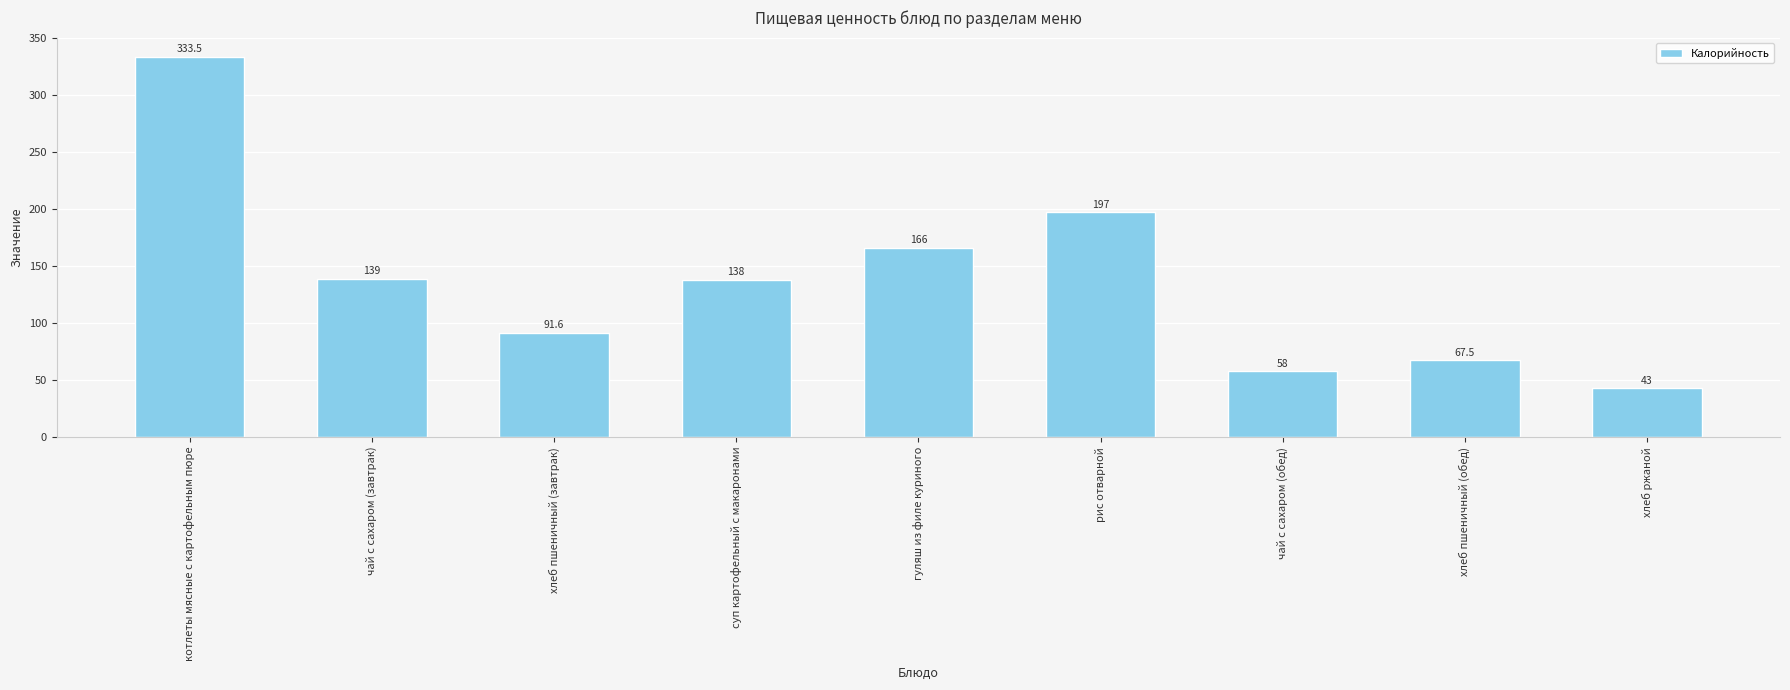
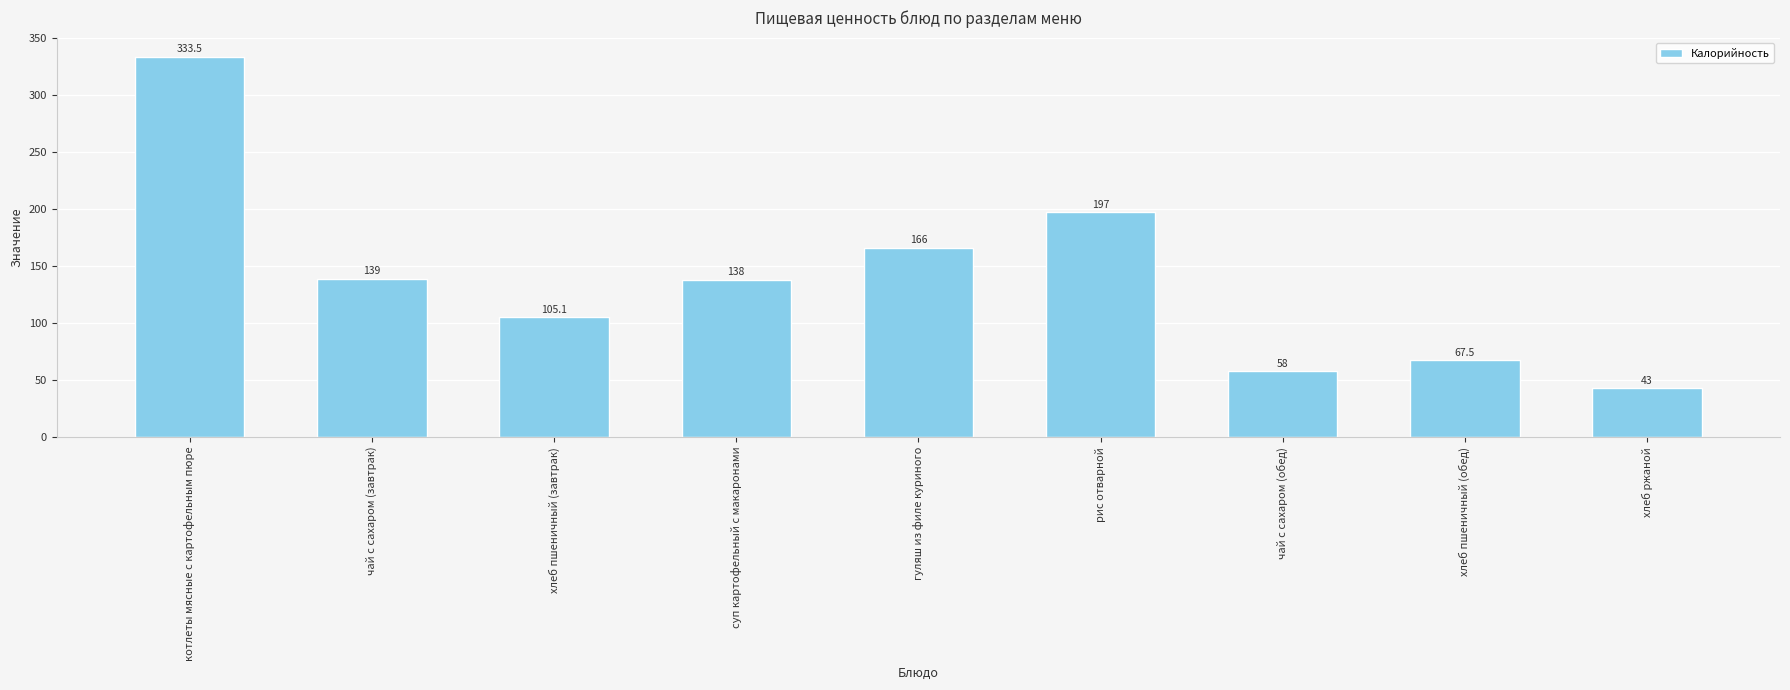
  {
    "котлеты мясные с картофельным пюре": 333.5,
    "чай с сахаром (завтрак)": 139,
-   "хлеб пшеничный (завтрак)": 91.6,
+   "хлеб пшеничный (завтрак)": 105.1,
    "суп картофельный с макаронами": 138,
    "гуляш из филе куриного": 166,
    "рис отварной": 197,
    "чай с сахаром (обед)": 58,
    "хлеб пшеничный (обед)": 67.5,
    "хлеб ржаной": 43
  }
